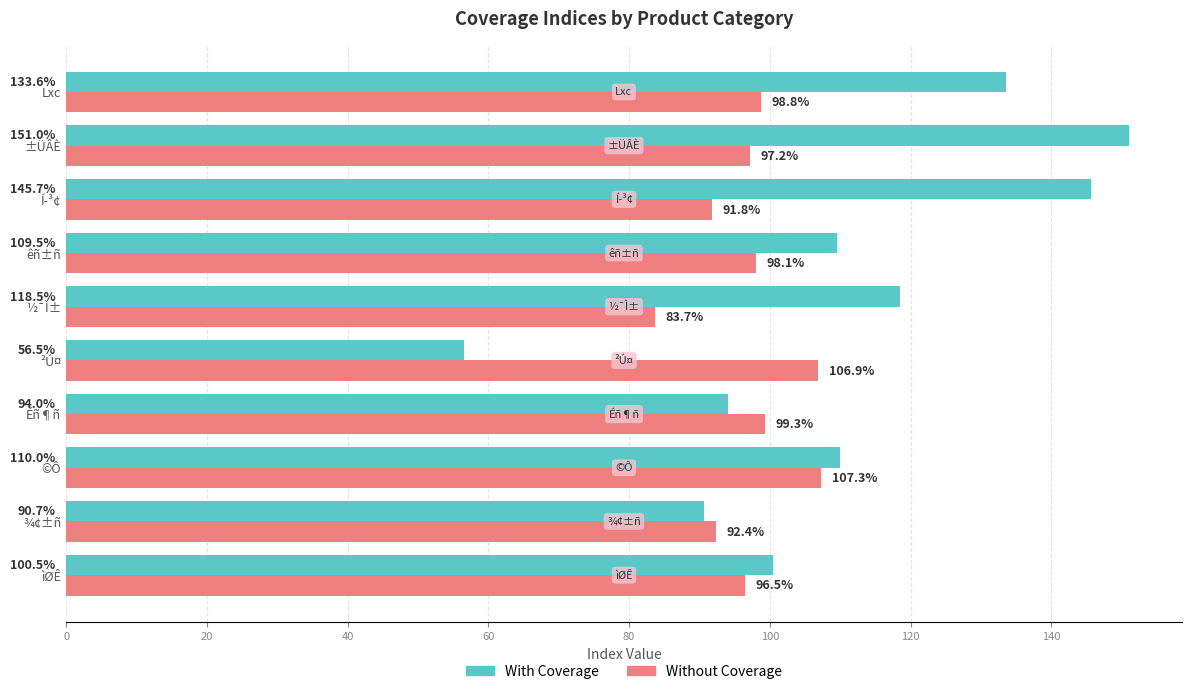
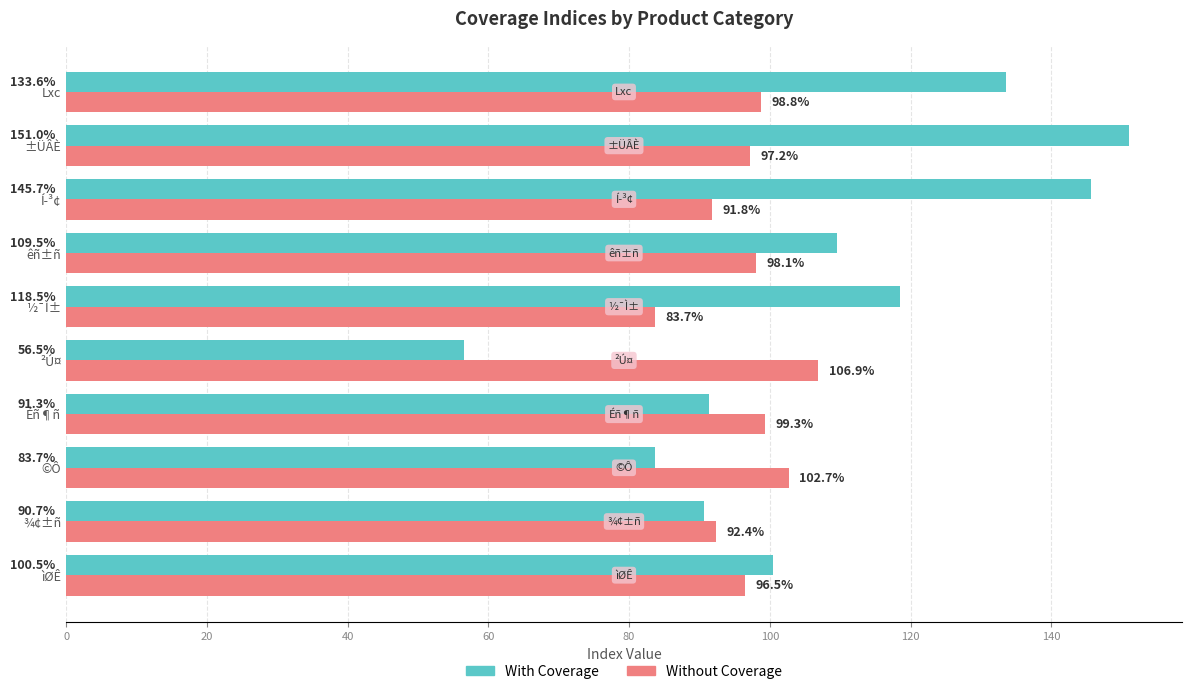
  {
    "With Coverage": {
-     "Éñ¶ñ": "94.0%",
-     "©Ô": "110.0%"
+     "Éñ¶ñ": "91.3%",
+     "©Ô": "83.7%"
    },
    "Without Coverage": {
      "Lxc": "98.8%",
      "±ÜÂÈ": "97.2%",
      "Í­³¢": "91.8%",
      "êñ±ñ": "98.1%",
      "½¯Ì±": "83.7%",
      "²Ú¤": "106.9%",
      "Éñ¶ñ": "99.3%",
-     "©Ô": "107.3%",
+     "©Ô": "102.7%",
      "¾¢±ñ": "92.4%",
      "ìØÊ": "96.5%"
    }
  }
